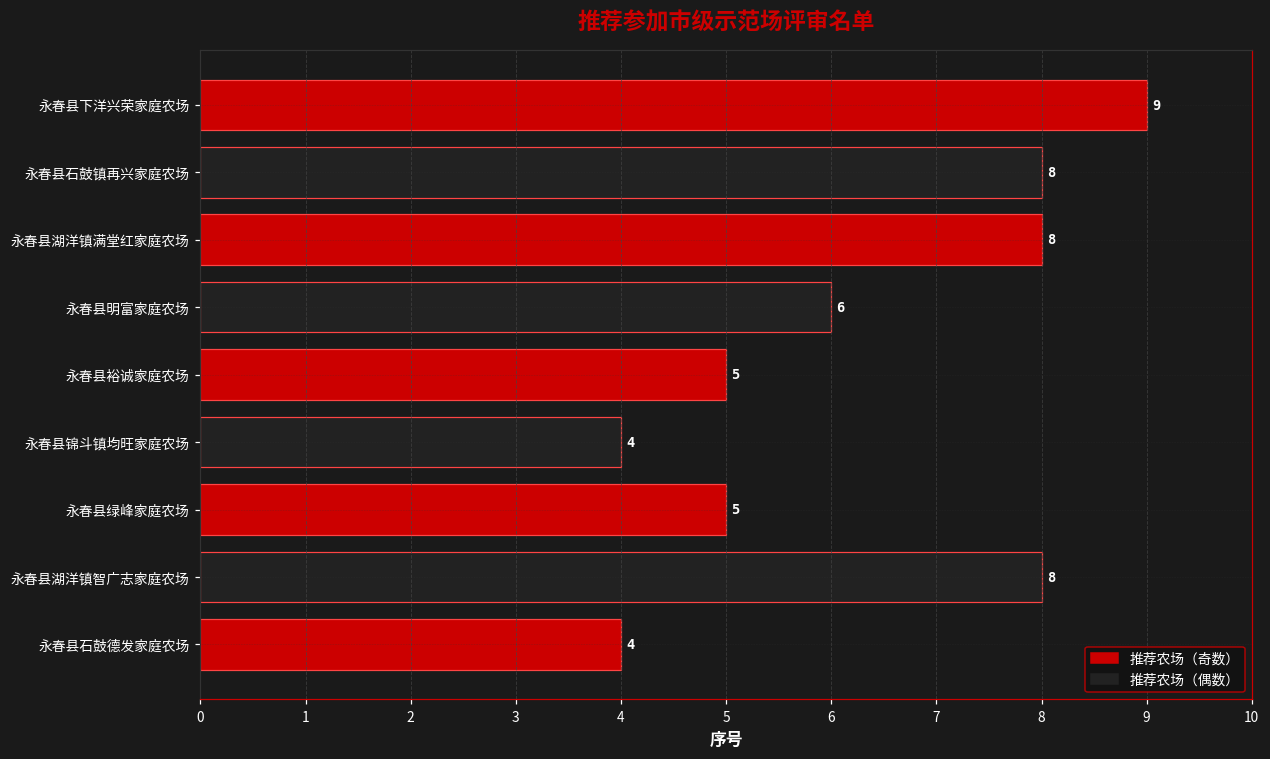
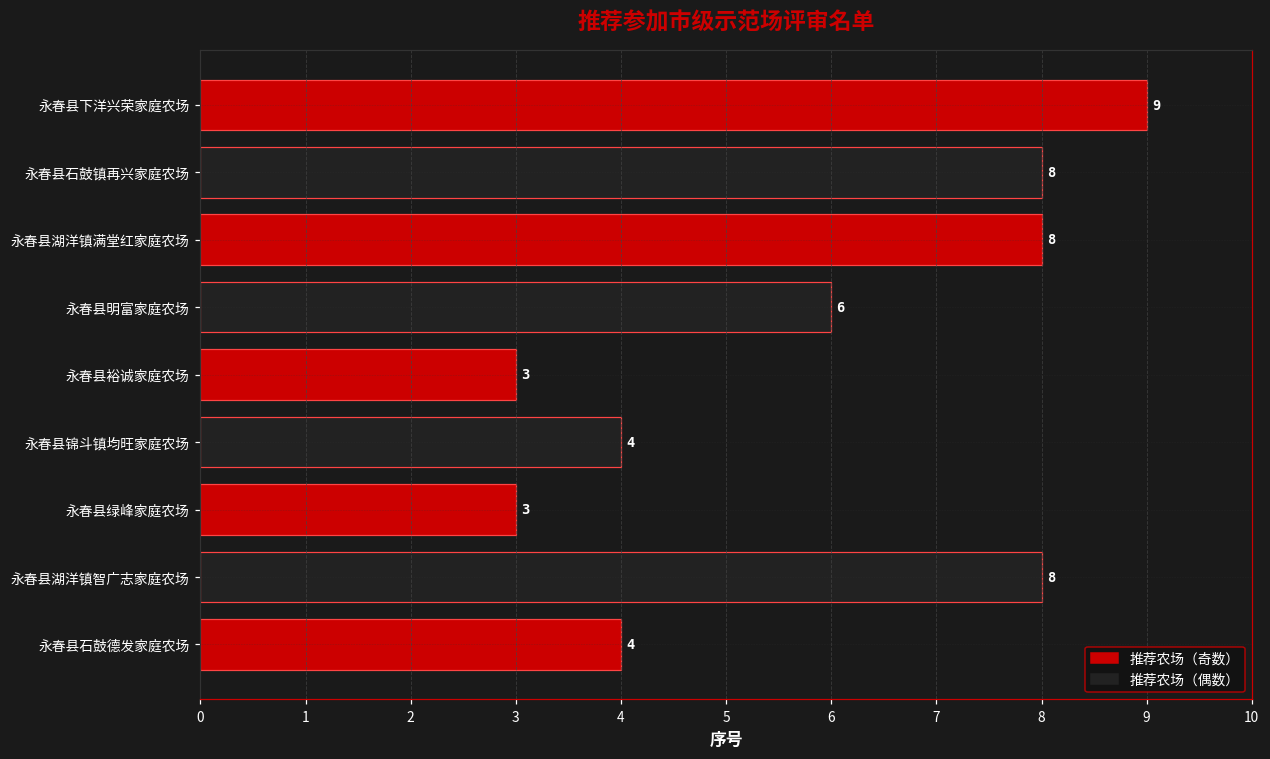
  {
    "永春县下洋兴荣家庭农场": 9,
    "永春县石鼓镇再兴家庭农场": 8,
    "永春县湖洋镇满堂红家庭农场": 8,
    "永春县明富家庭农场": 6,
-   "永春县裕诚家庭农场": 5,
+   "永春县裕诚家庭农场": 3,
    "永春县锦斗镇均旺家庭农场": 4,
-   "永春县绿峰家庭农场": 5,
+   "永春县绿峰家庭农场": 3,
    "永春县湖洋镇智广志家庭农场": 8,
    "永春县石鼓德发家庭农场": 4
  }
